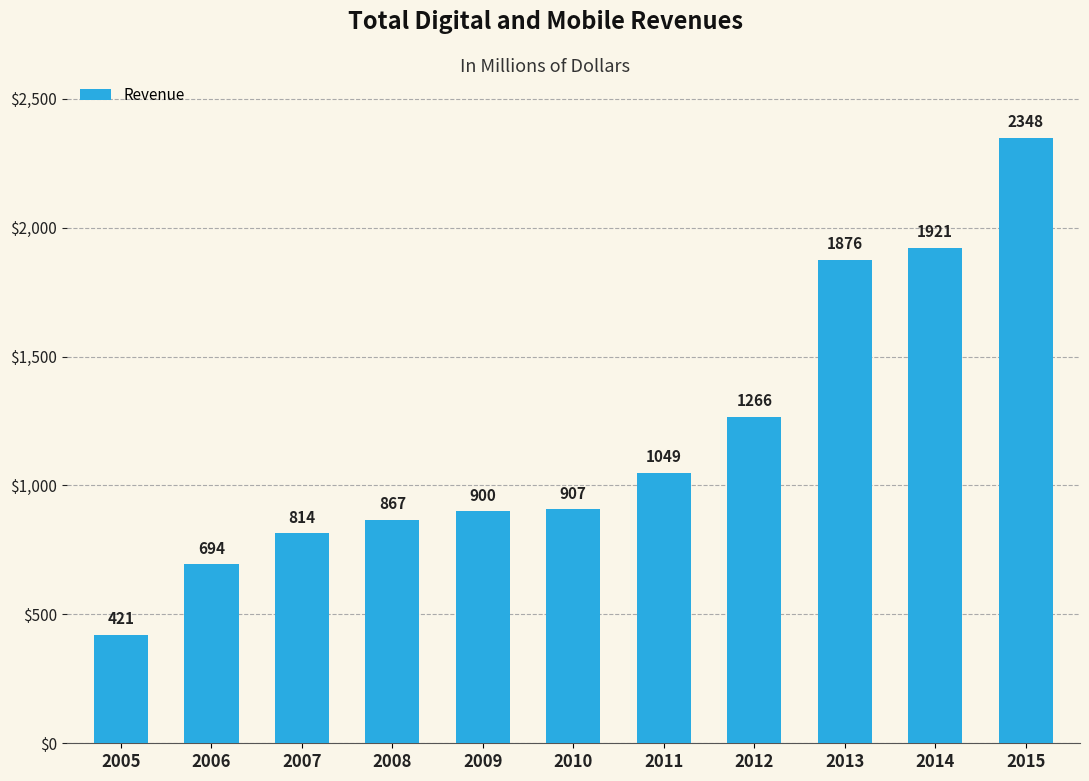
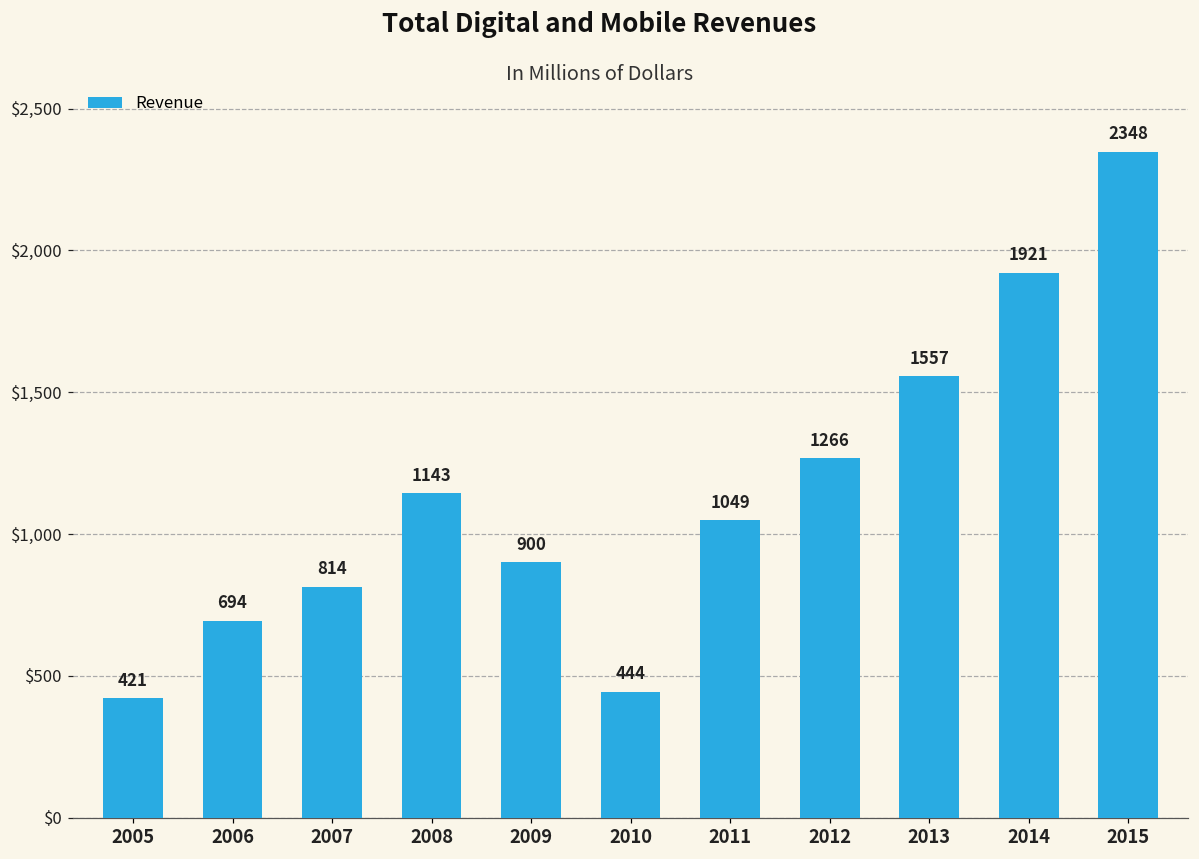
  {
    "2005": 421,
    "2006": 694,
    "2007": 814,
-   "2008": 867,
+   "2008": 1143,
    "2009": 900,
-   "2010": 907,
+   "2010": 444,
    "2011": 1049,
    "2012": 1266,
-   "2013": 1876,
+   "2013": 1557,
    "2014": 1921,
    "2015": 2348
  }
